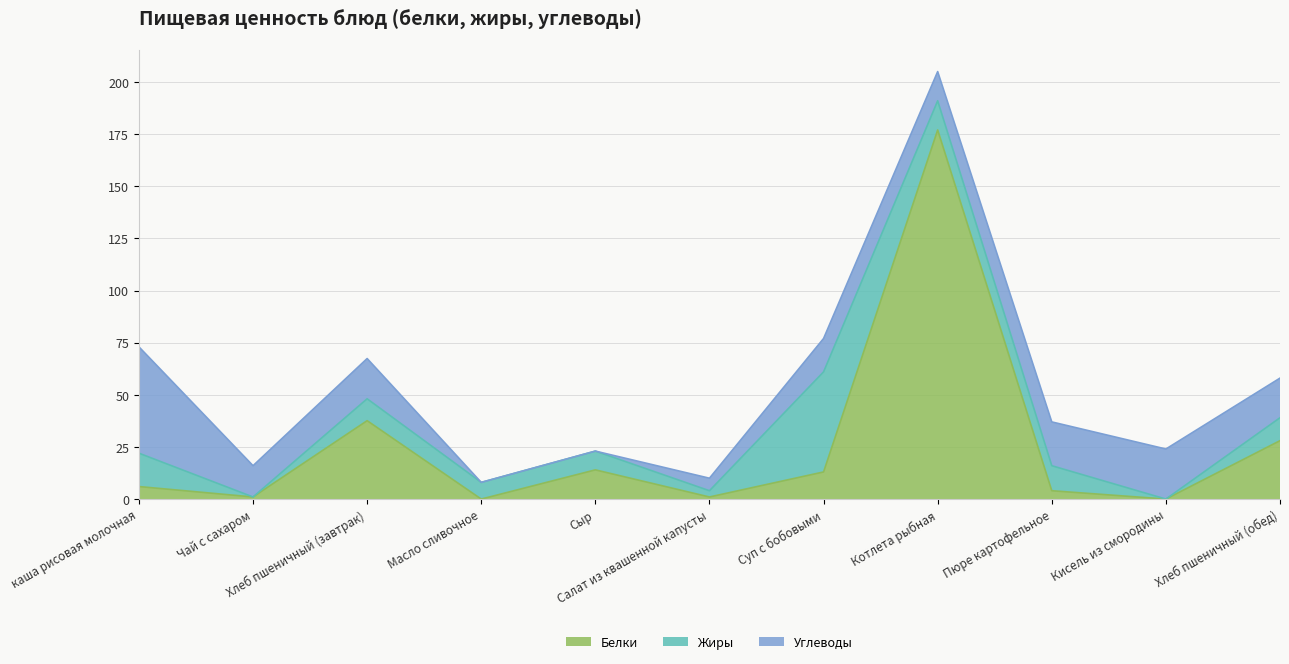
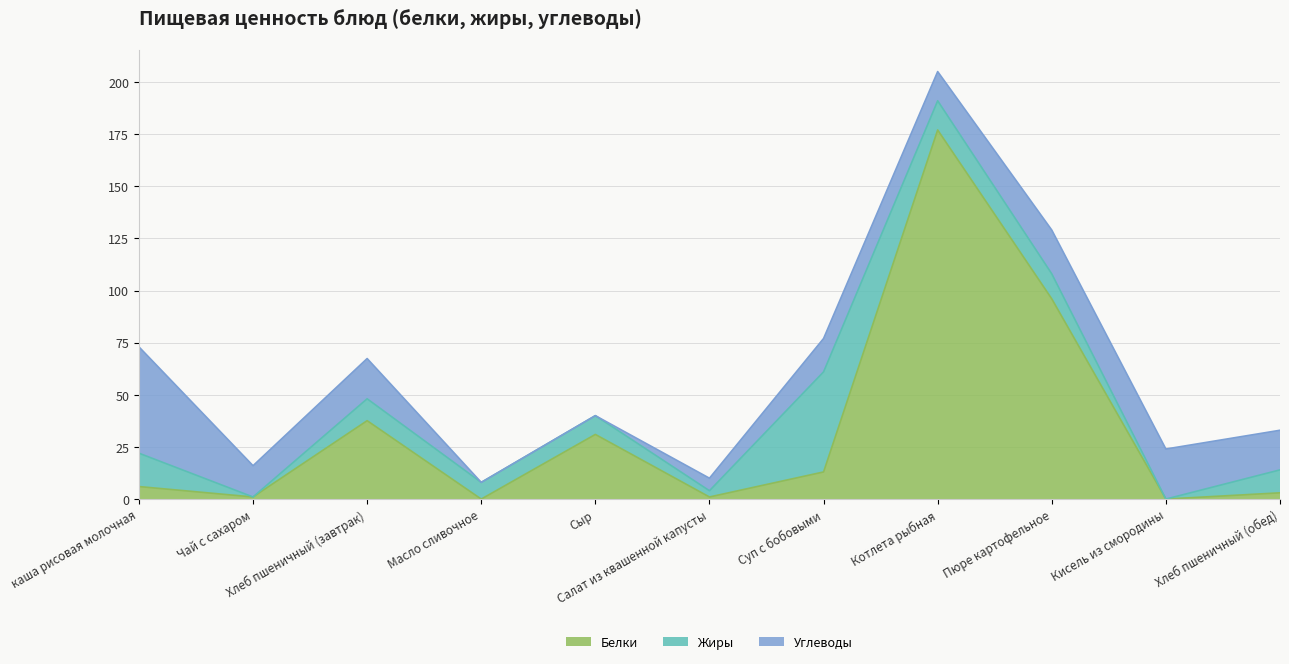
  {
    "Белки": {
      "каша рисовая молочная": 6,
      "Хлеб пшеничный (завтрак)": 38,
      "Масло сливочное": 0,
-     "Сыр": 14,
+     "Сыр": 31,
      "Салат из квашенной капусты": 1,
      "Суп с бобовыми": 13,
      "Котлета рыбная": 177,
-     "Пюре картофельное": 4,
-     "Хлеб пшеничный (обед)": 28
+     "Пюре картофельное": 96,
+     "Хлеб пшеничный (обед)": 3
    }
  }
